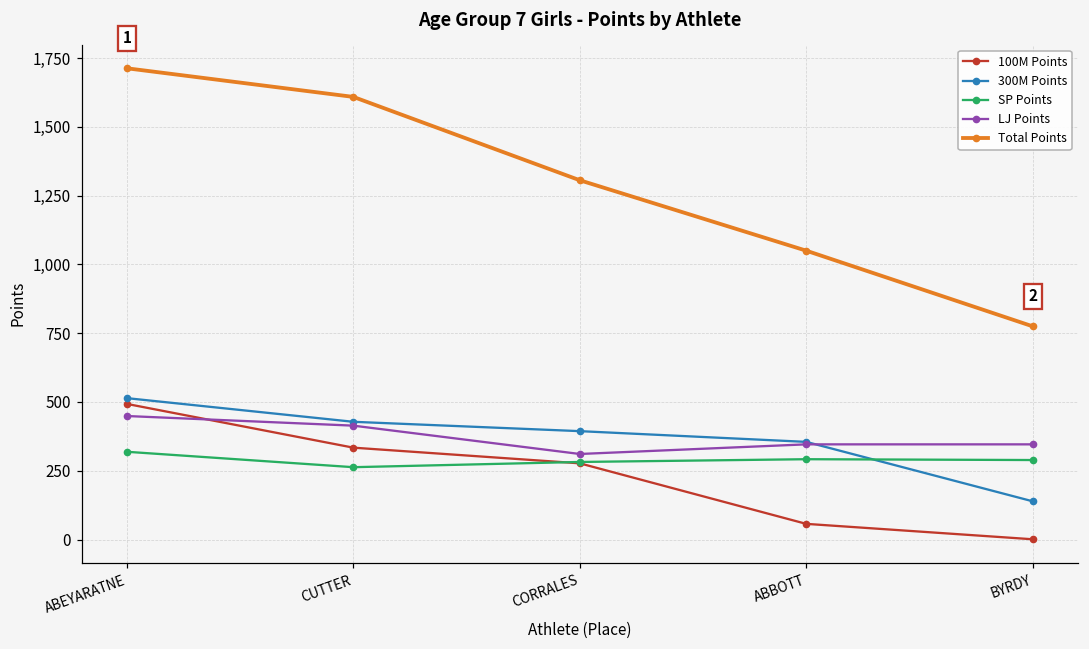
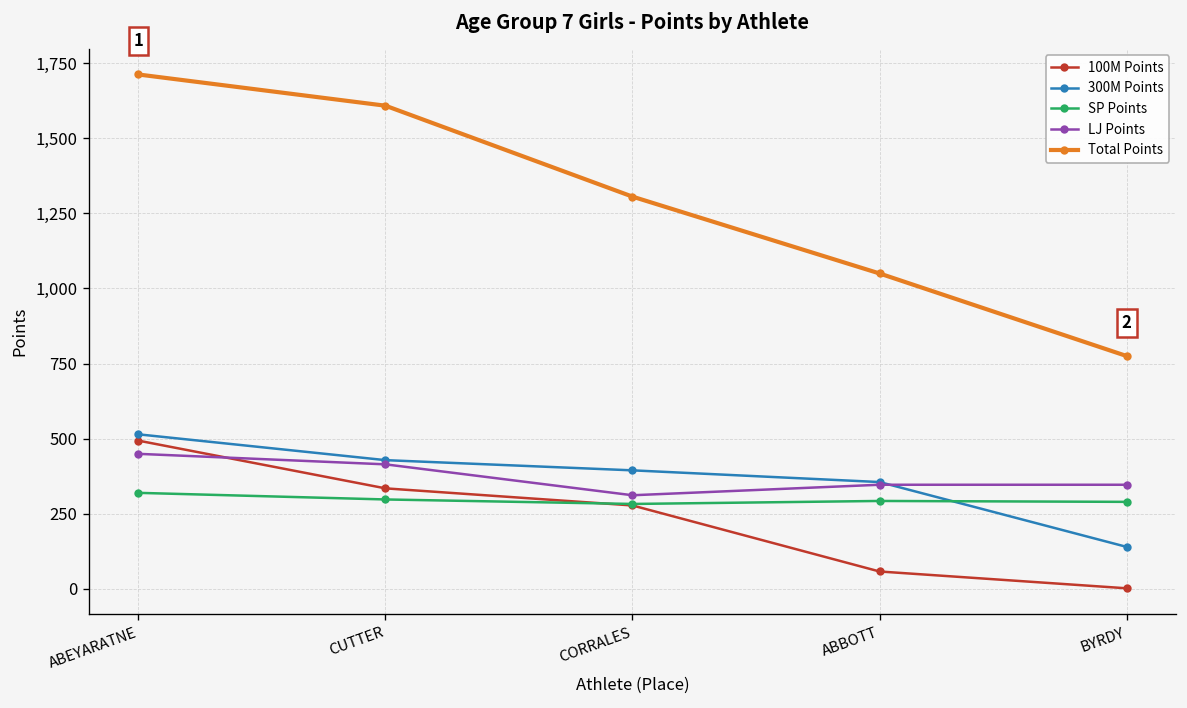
  {
    "100M Points": {
      "ABEYARATNE": "490",
      "CUTTER": "330",
      "ABBOTT": "60",
      "BYRDY": "0"
    },
    "300M Points": {
      "ABEYARATNE": "510",
      "CUTTER": "430",
      "CORRALES": "390",
      "BYRDY": "140"
    },
    "SP Points": {
      "ABEYARATNE": "320",
-     "CUTTER": "260",
+     "CUTTER": "300",
      "ABBOTT": "290",
      "BYRDY": "290"
    },
    "LJ Points": {
      "ABEYARATNE": "450",
      "CUTTER": "410",
      "CORRALES": "310",
      "BYRDY": "350"
    },
    "Total Points": {
      "CUTTER": "1,610",
      "CORRALES": "1,310",
      "ABBOTT": "1,050"
    }
  }
